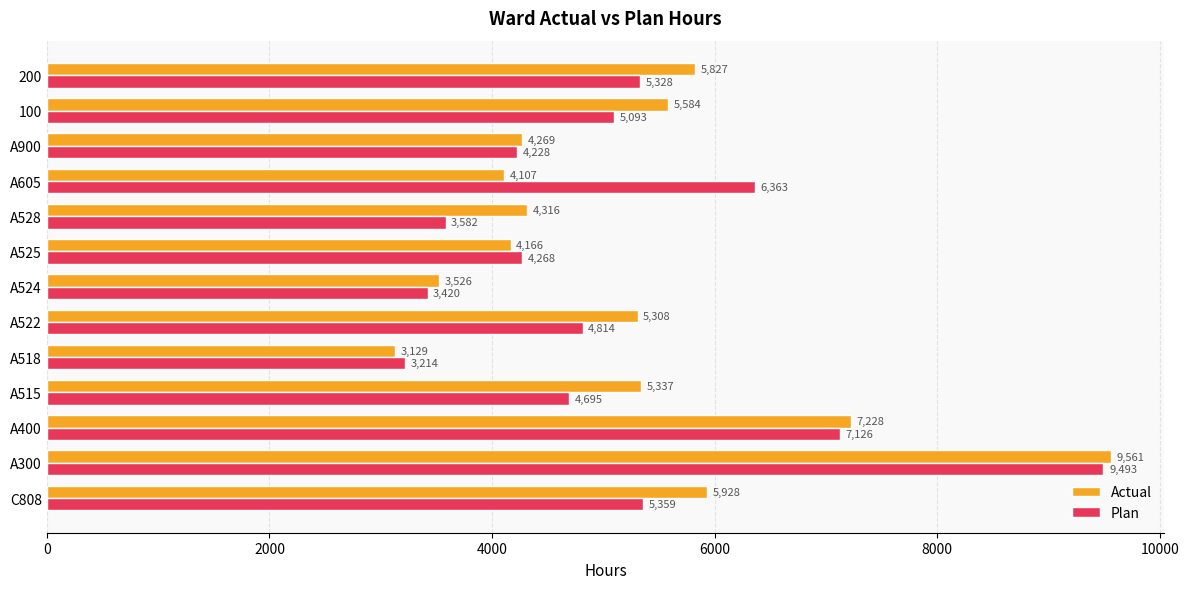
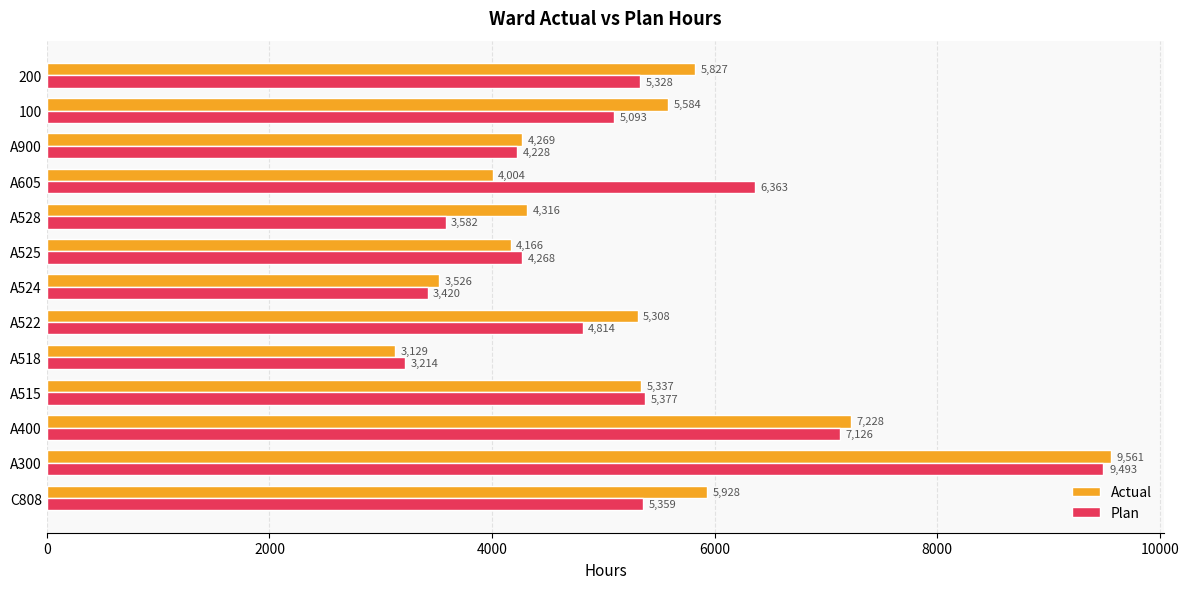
  {
    "Actual": {
      "200": "5,827",
      "100": "5,584",
      "A900": "4,269",
-     "A605": "4,107",
+     "A605": "4,004",
      "A528": "4,316",
      "A525": "4,166",
      "A524": "3,526",
      "A522": "5,308",
      "A518": "3,129",
      "A515": "5,337",
      "A400": "7,228",
      "A300": "9,561",
      "C808": "5,928"
    },
    "Plan": {
      "200": "5,328",
      "100": "5,093",
      "A900": "4,228",
      "A605": "6,363",
      "A528": "3,582",
      "A525": "4,268",
      "A524": "3,420",
      "A522": "4,814",
      "A518": "3,214",
-     "A515": "4,695",
+     "A515": "5,377",
      "A400": "7,126",
      "A300": "9,493",
      "C808": "5,359"
    }
  }
